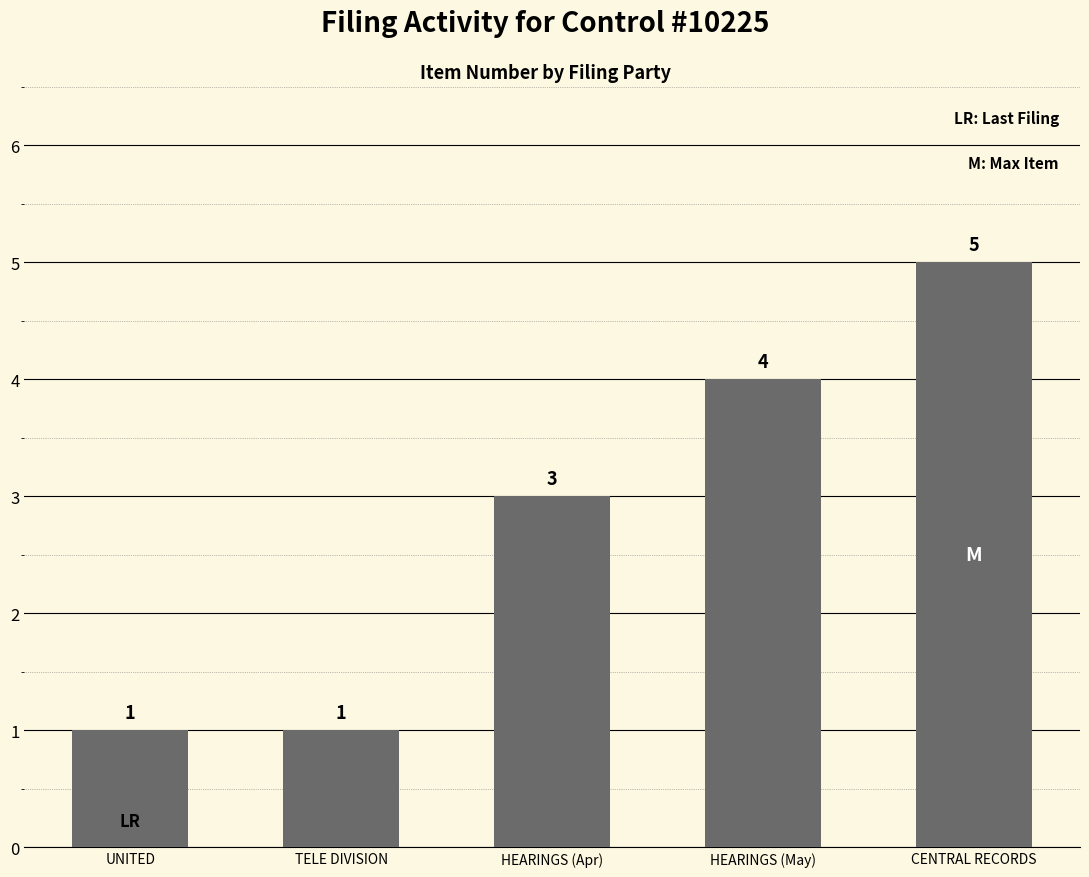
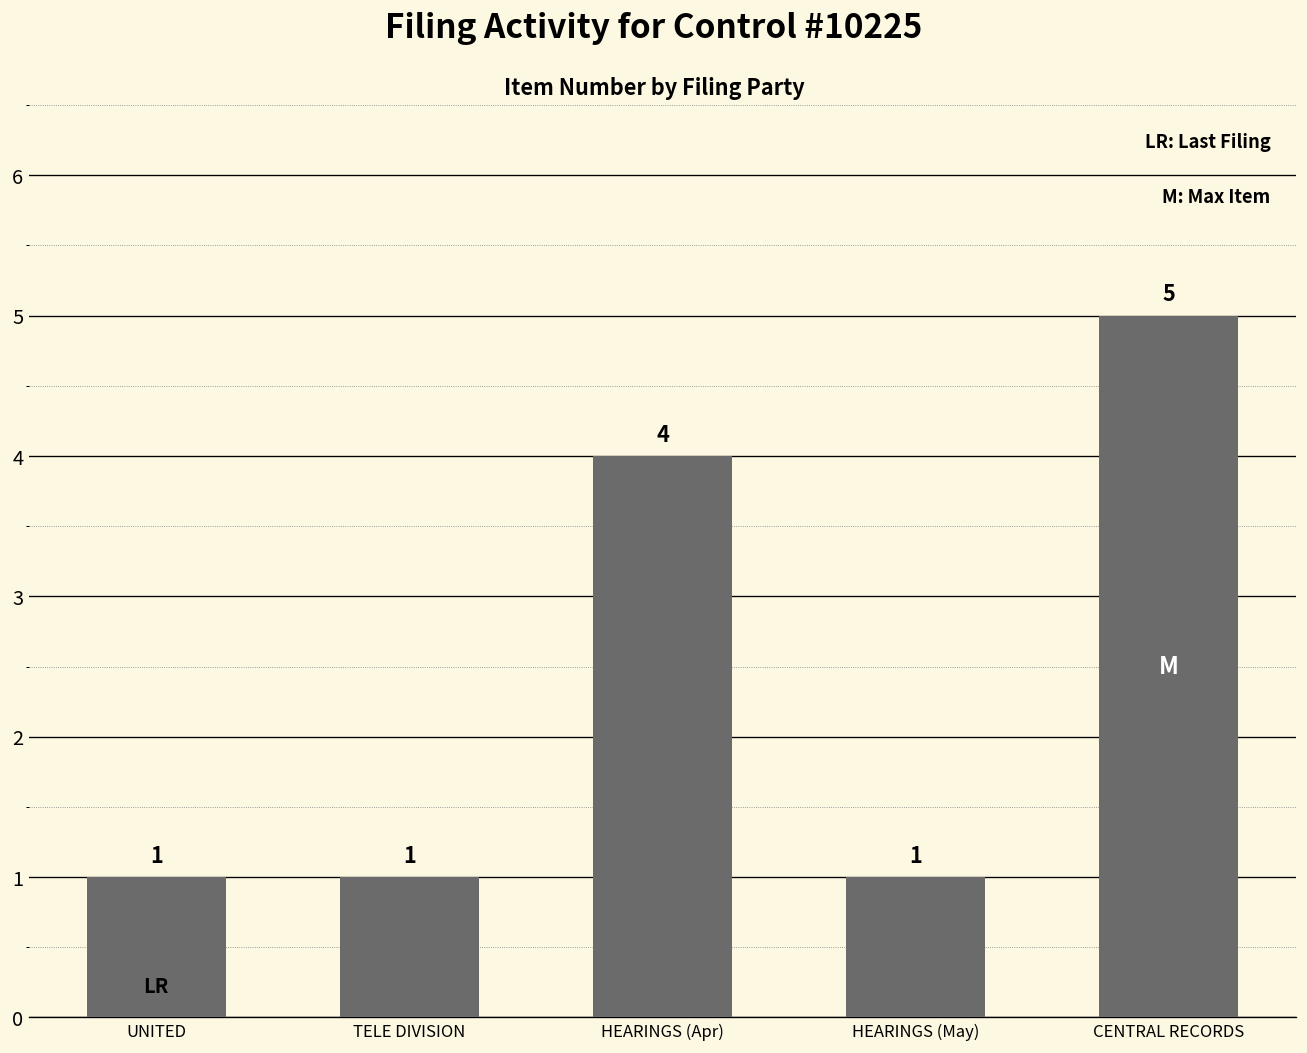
  {
    "UNITED": 1,
    "TELE DIVISION": 1,
-   "HEARINGS (Apr)": 3,
-   "HEARINGS (May)": 4,
+   "HEARINGS (Apr)": 4,
+   "HEARINGS (May)": 1,
    "CENTRAL RECORDS": 5
  }
